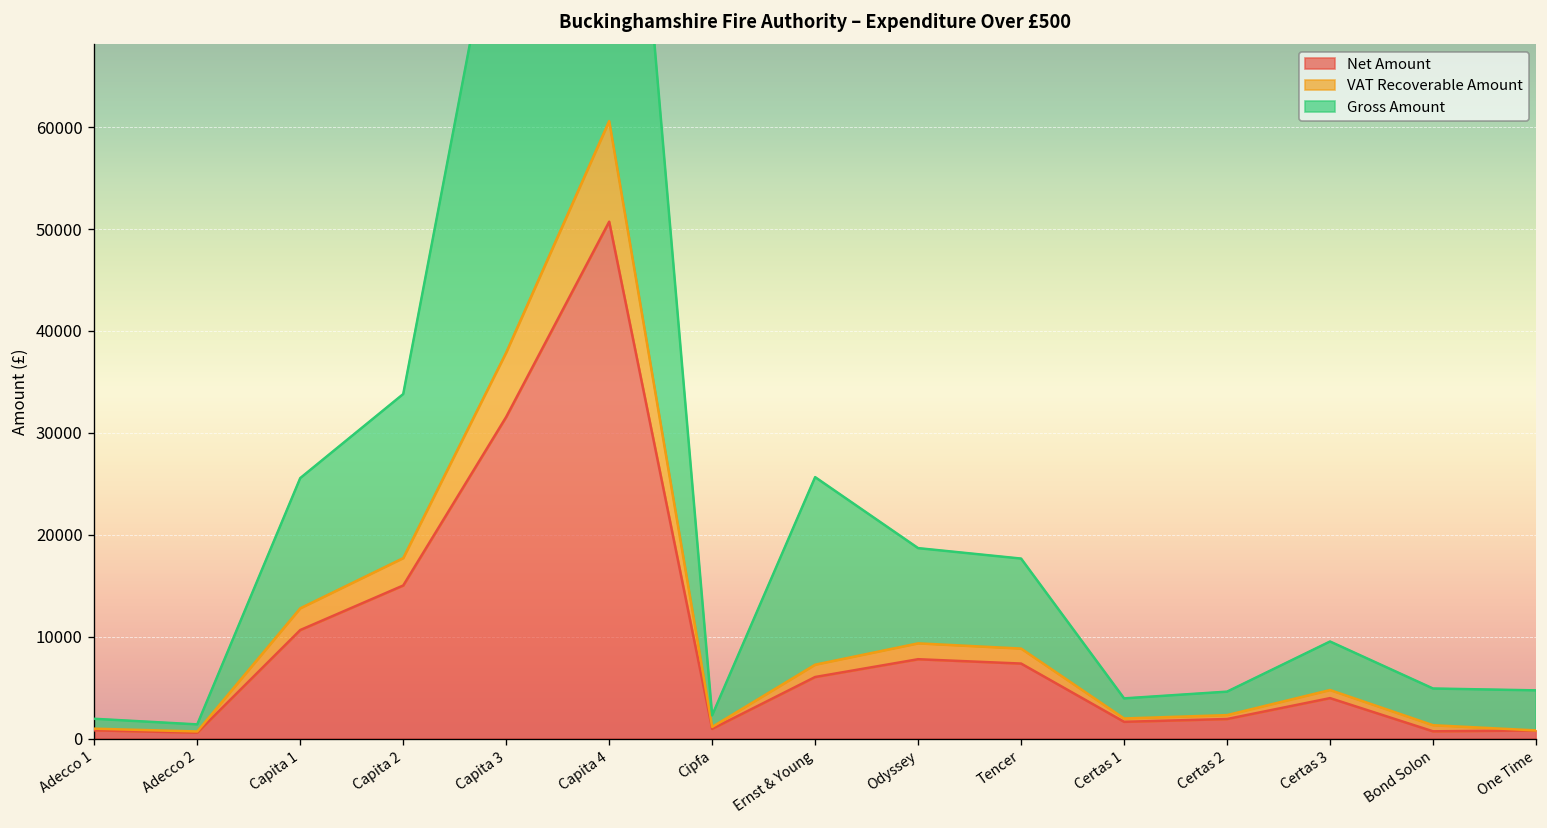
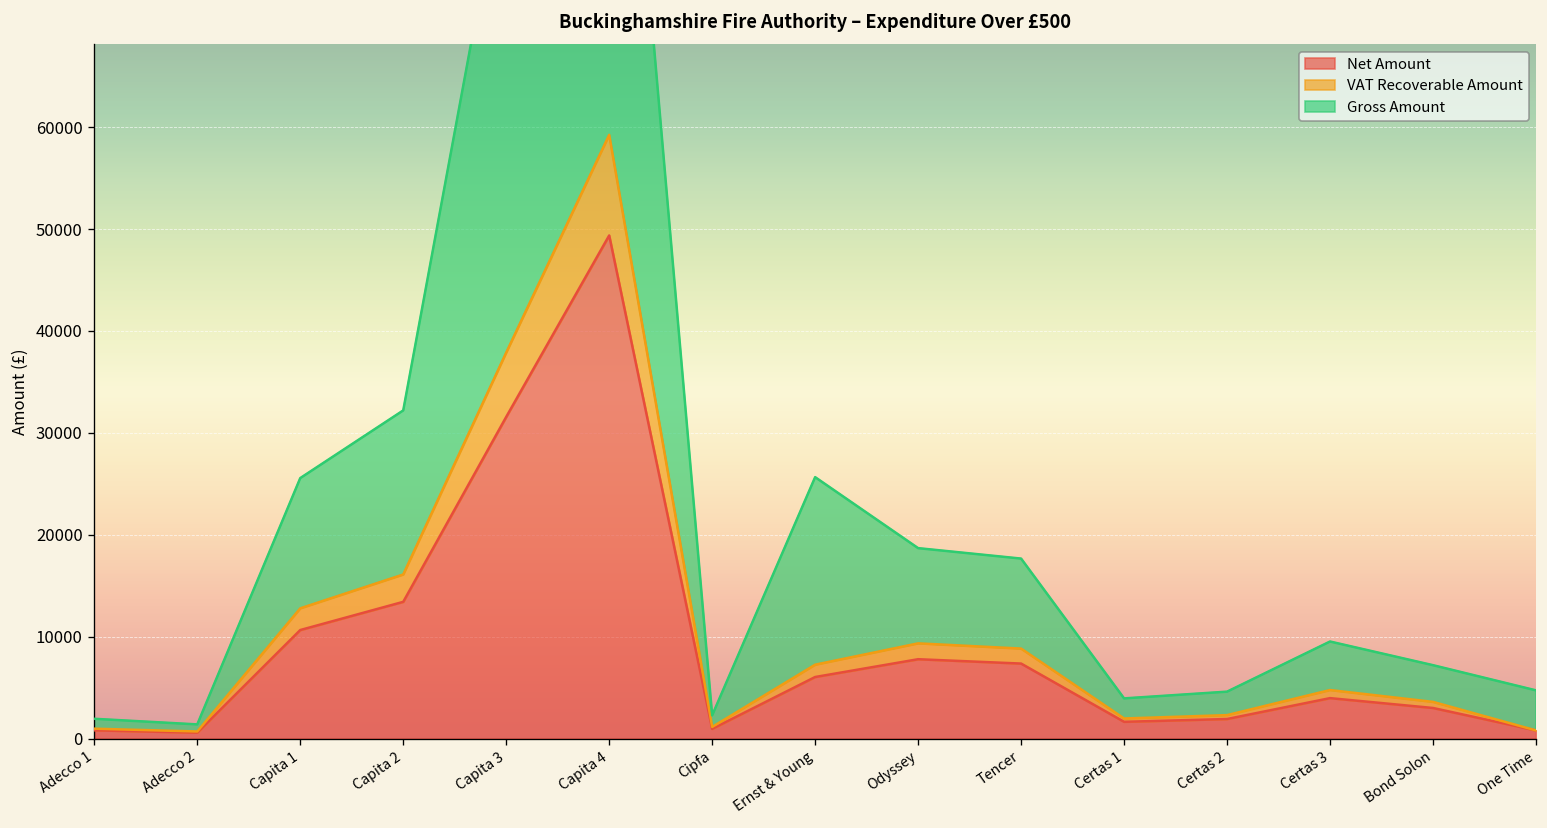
  {
    "Net Amount": {
      "Capita 1": 11000,
-     "Capita 2": 15000,
+     "Capita 2": 13000,
      "Capita 3": 32000,
-     "Capita 4": 51000,
+     "Capita 4": 49000,
      "Ernst & Young": 6000,
      "Odyssey": 8000,
      "Tencer": 7000,
      "Certas 1": 2000,
      "Certas 2": 2000,
      "Certas 3": 4000,
-     "Bond Solon": 1000
+     "Bond Solon": 3000
    },
    "VAT Recoverable Amount": {
      "Capita 1": 2000,
      "Capita 2": 3000,
      "Capita 3": 6000,
      "Capita 4": 10000,
      "Ernst & Young": 1000,
      "Odyssey": 2000,
      "Tencer": 1000,
      "Certas 1": 0,
      "Certas 2": 0,
      "Certas 3": 1000,
      "Bond Solon": 1000
    },
    "Gross Amount": {
      "Adecco 1": 1000,
      "Adecco 2": 1000,
      "Capita 1": 13000,
      "Capita 2": 16000,
      "Cipfa": 1000,
      "Ernst & Young": 18000,
      "Odyssey": 9000,
      "Tencer": 9000,
      "Certas 1": 2000,
      "Certas 2": 2000,
      "Certas 3": 5000,
      "Bond Solon": 4000,
      "One Time": 4000
    }
  }
